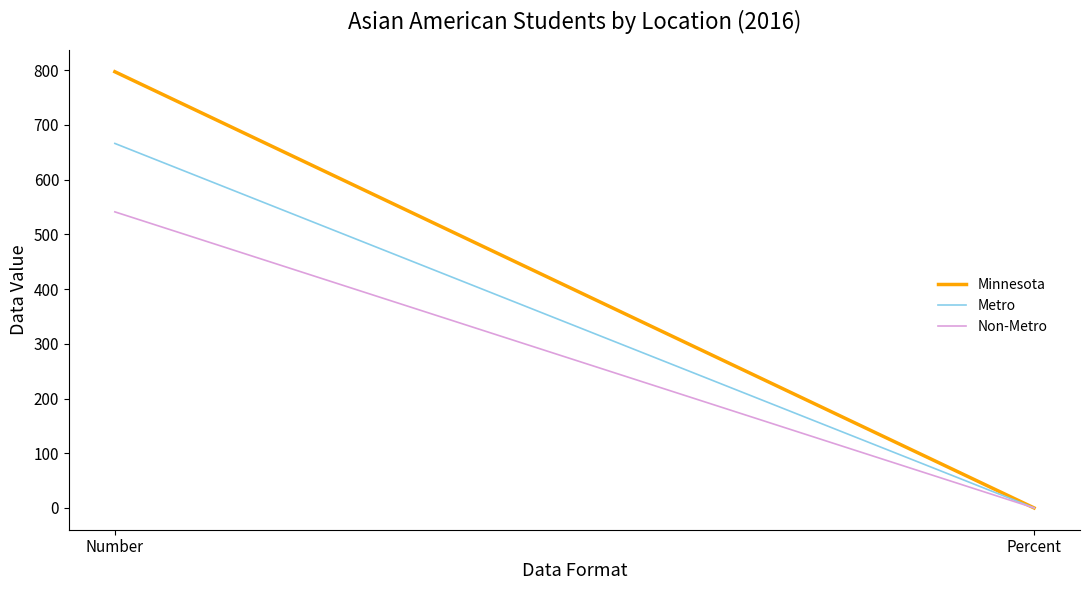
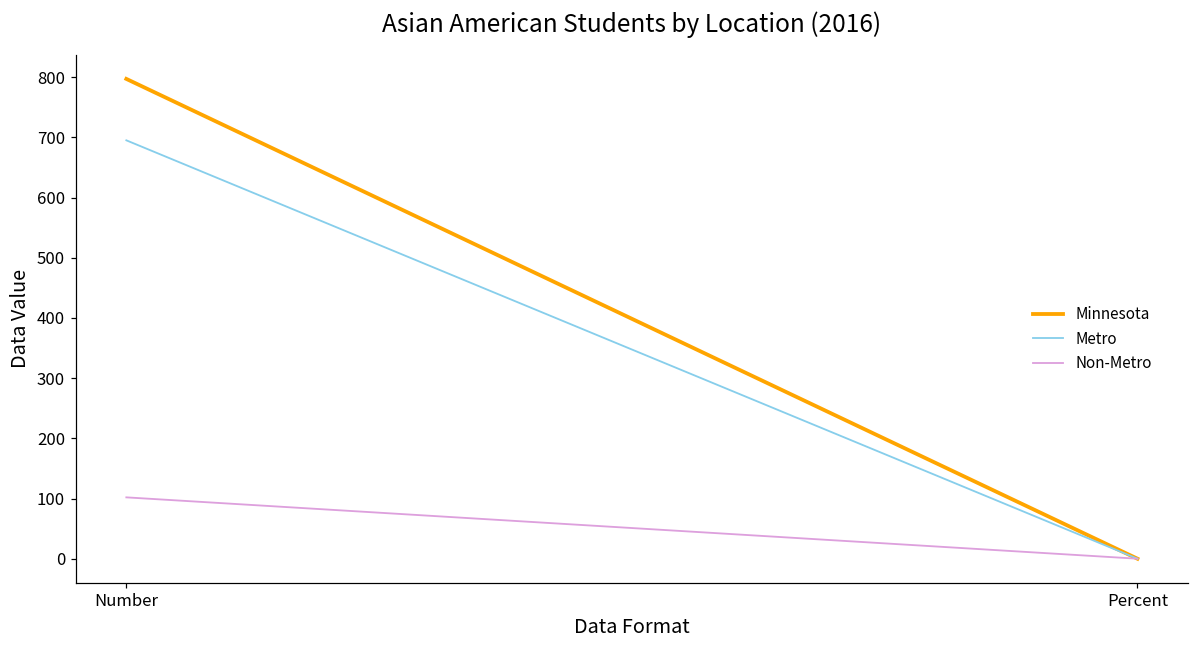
  {
    "Minnesota": {
      "Number": 800
    },
    "Metro": {
-     "Number": 670
+     "Number": 700
    },
    "Non-Metro": {
-     "Number": 540
+     "Number": 100
    }
  }
